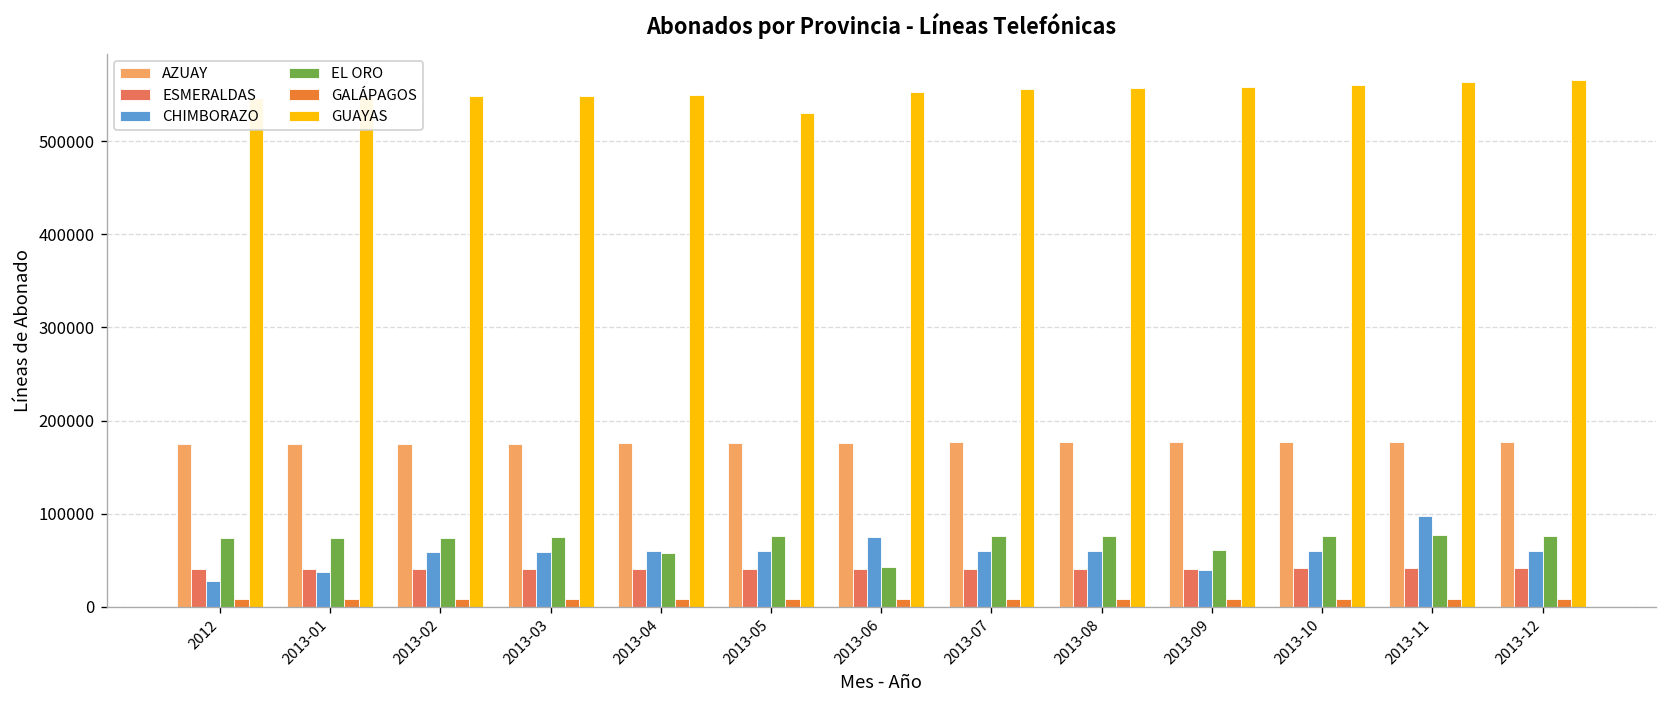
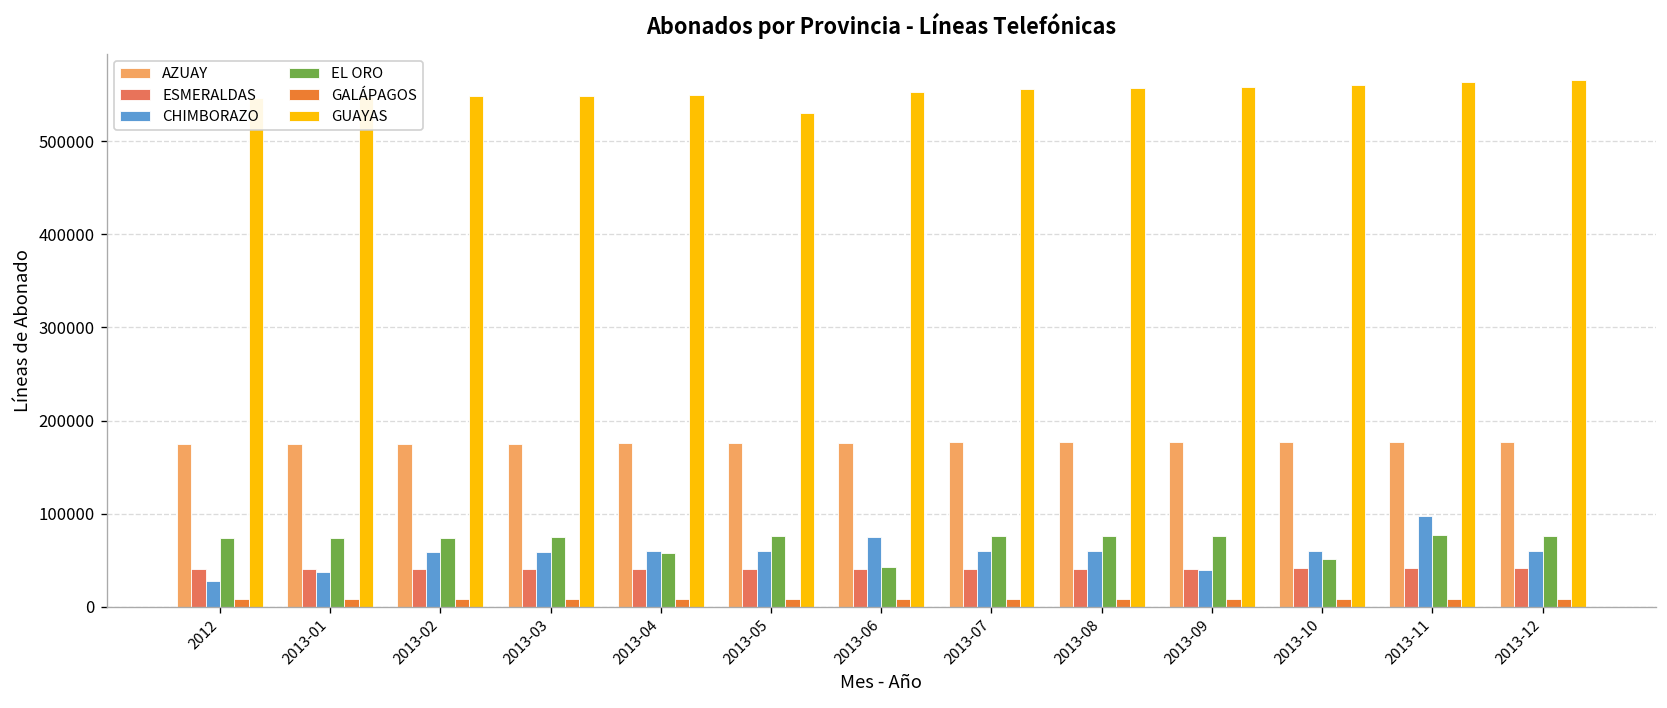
  {
    "CHIMBORAZO": {
      "2012": 30000,
      "2013-01": 40000,
      "2013-02": 60000,
      "2013-03": 60000,
      "2013-04": 60000,
      "2013-05": 60000,
      "2013-06": 70000,
      "2013-07": 60000,
      "2013-08": 60000,
      "2013-09": 40000,
      "2013-10": 60000,
      "2013-11": 100000,
      "2013-12": 60000
    },
    "EL ORO": {
      "2012": 70000,
      "2013-01": 70000,
      "2013-02": 70000,
      "2013-03": 70000,
      "2013-04": 60000,
      "2013-05": 80000,
      "2013-06": 40000,
      "2013-07": 80000,
      "2013-08": 80000,
-     "2013-09": 60000,
-     "2013-10": 80000,
+     "2013-09": 80000,
+     "2013-10": 50000,
      "2013-11": 80000,
      "2013-12": 80000
    },
    "GUAYAS": {
      "2013-02": 550000,
      "2013-03": 550000,
      "2013-04": 550000,
      "2013-05": 530000,
      "2013-06": 550000,
      "2013-07": 560000,
      "2013-08": 560000,
      "2013-09": 560000,
      "2013-10": 560000,
      "2013-11": 560000,
      "2013-12": 570000
    }
  }
